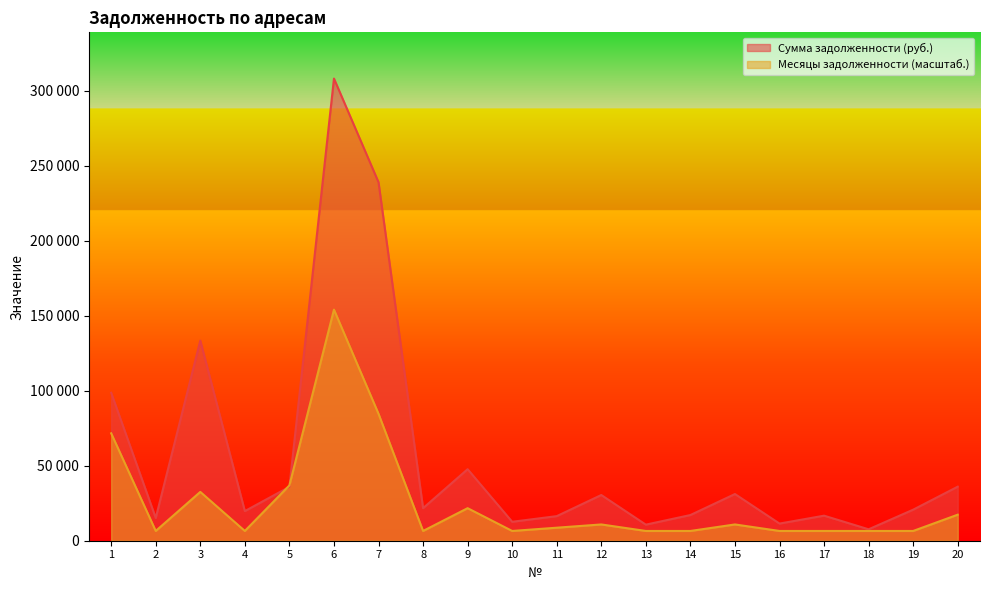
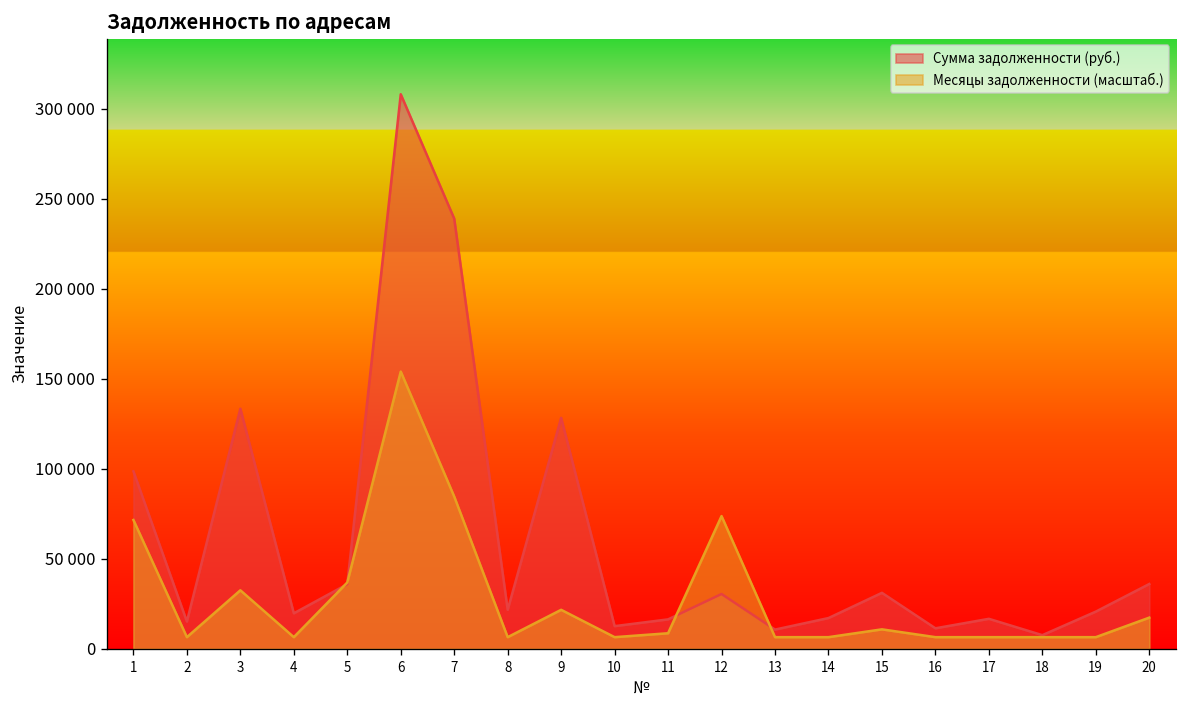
  {
    "Сумма задолженности (руб.)": {
      "1": 99000,
      "2": 15000,
      "3": 133000,
      "4": 20000,
      "6": 308000,
      "7": 239000,
      "8": 22000,
-     "9": 48000,
+     "9": 128000,
      "10": 13000,
      "11": 16000,
      "12": 30000,
      "13": 11000,
      "14": 17000,
      "15": 31000,
      "16": 11000,
      "17": 17000,
      "19": 21000,
      "20": 36000
    },
    "Месяцы задолженности (масштаб.)": {
      "1": 72000,
      "2": 7000,
      "3": 33000,
      "4": 7000,
      "6": 154000,
      "7": 85000,
      "8": 7000,
      "9": 22000,
      "10": 7000,
      "11": 9000,
-     "12": 11000,
+     "12": 74000,
      "13": 7000,
      "14": 7000,
      "15": 11000,
      "16": 7000,
      "17": 7000,
      "19": 7000,
      "20": 17000
    }
  }
